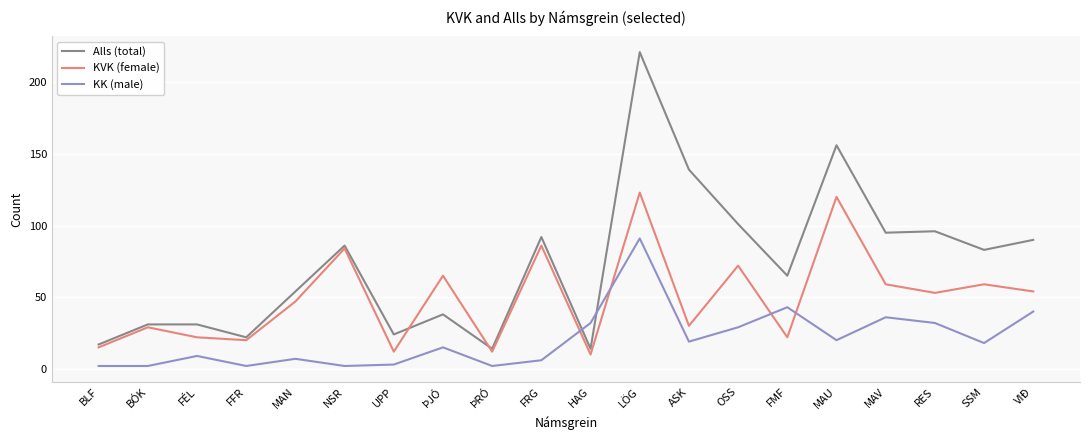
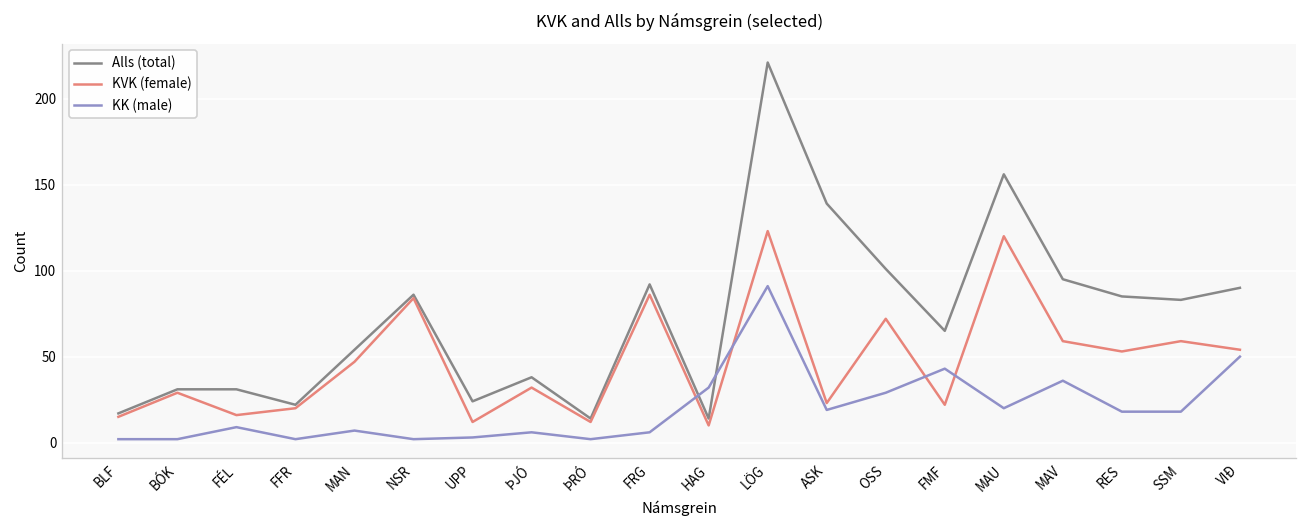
  {
    "Alls (total)": {
      "BLF": 17,
      "BÓK": 31,
      "FÉL": 31,
      "FFR": 22,
      "MAN": 54,
      "NSR": 86,
      "UPP": 24,
      "ÞJÓ": 38,
      "ÞRÓ": 14,
      "FRG": 92,
      "HAG": 14,
      "LÖG": 221,
      "ASK": 139,
      "OSS": 101,
      "FMF": 65,
      "MAU": 156,
      "MAV": 95,
-     "RES": 96,
+     "RES": 85,
      "SSM": 83,
      "VIÐ": 90
    },
    "KVK (female)": {
      "BLF": 15,
      "BÓK": 29,
-     "FÉL": 22,
+     "FÉL": 16,
      "FFR": 20,
      "MAN": 47,
      "NSR": 84,
      "UPP": 12,
-     "ÞJÓ": 65,
+     "ÞJÓ": 32,
      "ÞRÓ": 12,
      "FRG": 86,
      "HAG": 10,
      "LÖG": 123,
-     "ASK": 30,
+     "ASK": 23,
      "OSS": 72,
      "FMF": 22,
      "MAU": 120,
      "MAV": 59,
      "RES": 53,
      "SSM": 59,
      "VIÐ": 54
    },
    "KK (male)": {
      "BLF": 2,
      "BÓK": 2,
      "FÉL": 9,
      "FFR": 2,
      "MAN": 7,
      "NSR": 2,
      "UPP": 3,
-     "ÞJÓ": 15,
+     "ÞJÓ": 6,
      "ÞRÓ": 2,
      "FRG": 6,
      "HAG": 32,
      "LÖG": 91,
      "ASK": 19,
      "OSS": 29,
      "FMF": 43,
      "MAU": 20,
      "MAV": 36,
-     "RES": 32,
+     "RES": 18,
      "SSM": 18,
-     "VIÐ": 40
+     "VIÐ": 50
    }
  }
